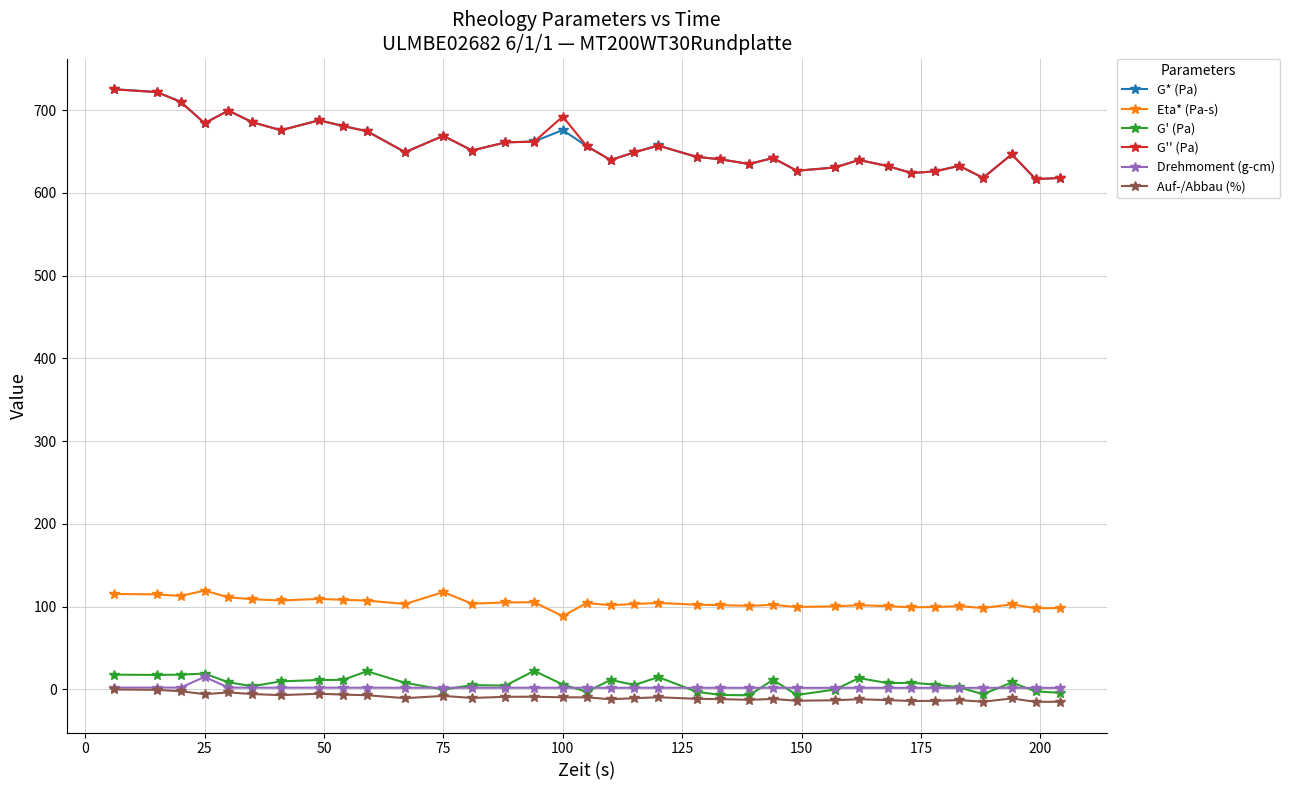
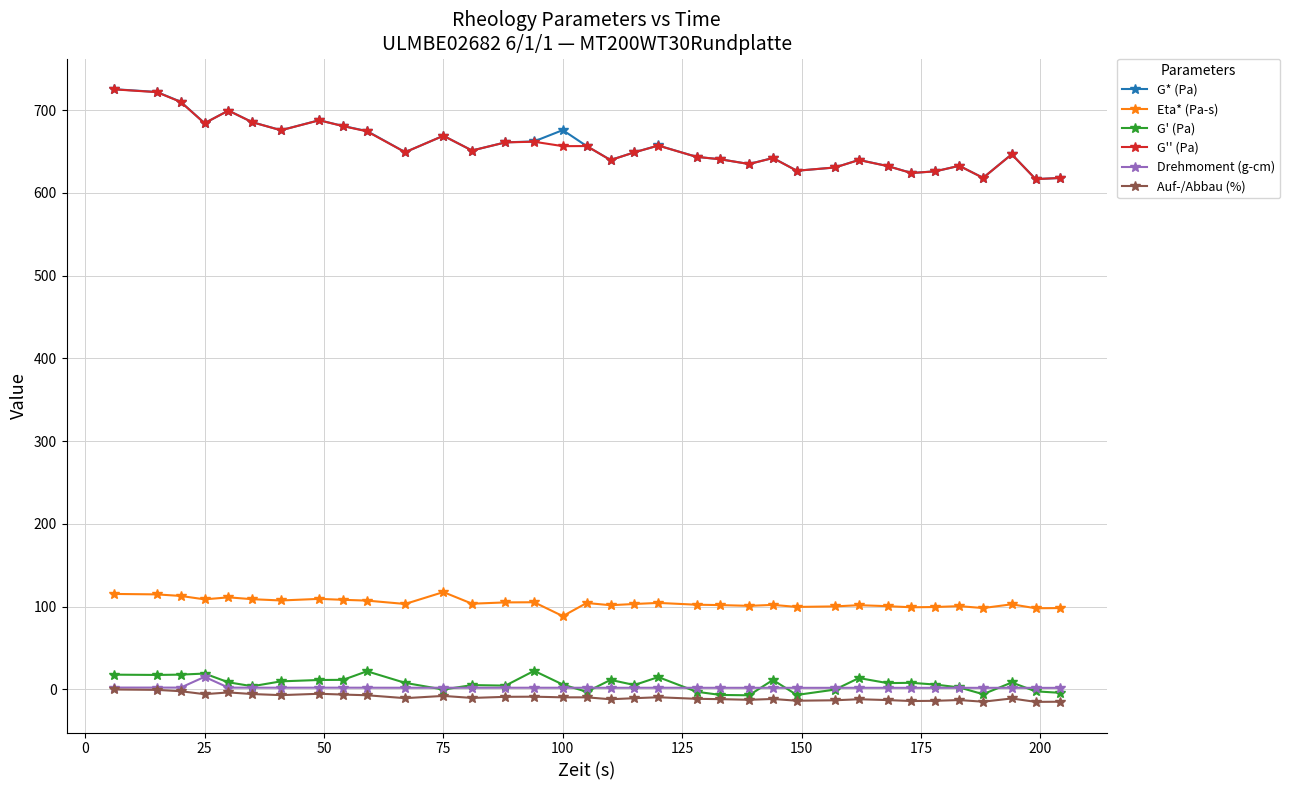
  {
    "G* (Pa)": {
      "100": 680
    },
    "Eta* (Pa-s)": {
-     "25": 120,
+     "25": 110,
      "75": 120,
      "100": 90
    },
    "G' (Pa)": {
      "25": 20,
      "100": 10
    },
    "G'' (Pa)": {
-     "100": 690
+     "100": 660
    },
    "Drehmoment (g-cm)": {
      "25": 20,
      "100": 0
    },
    "Auf-/Abbau (%)": {
      "25": -10,
      "75": -10,
      "100": -10
    }
  }
